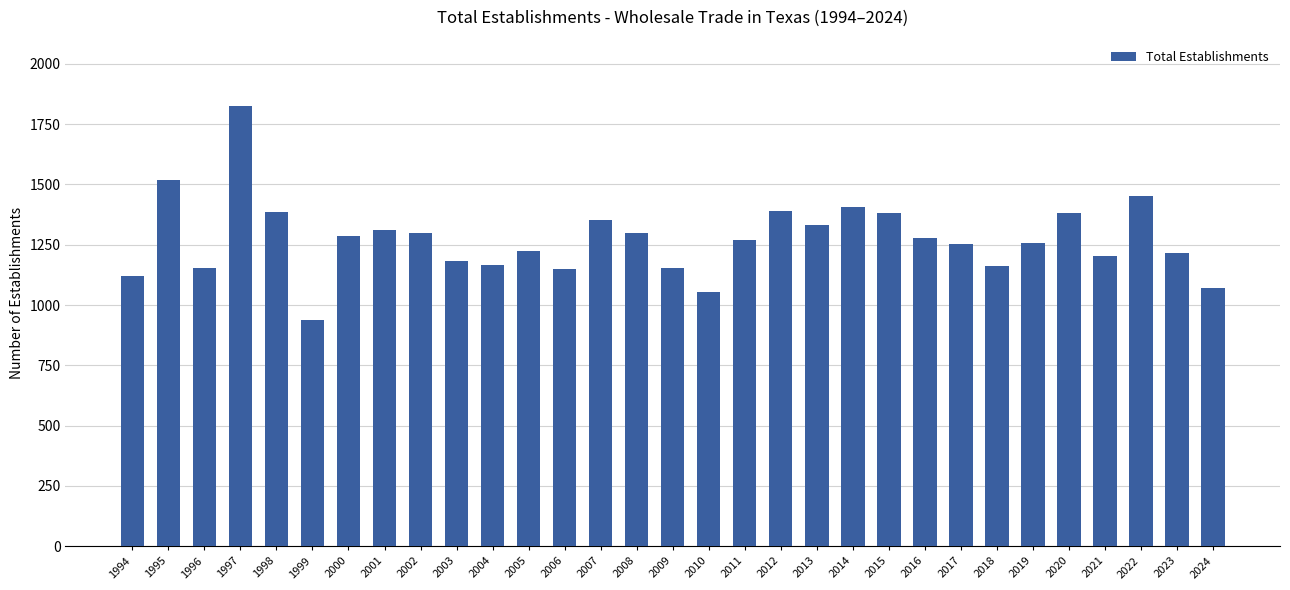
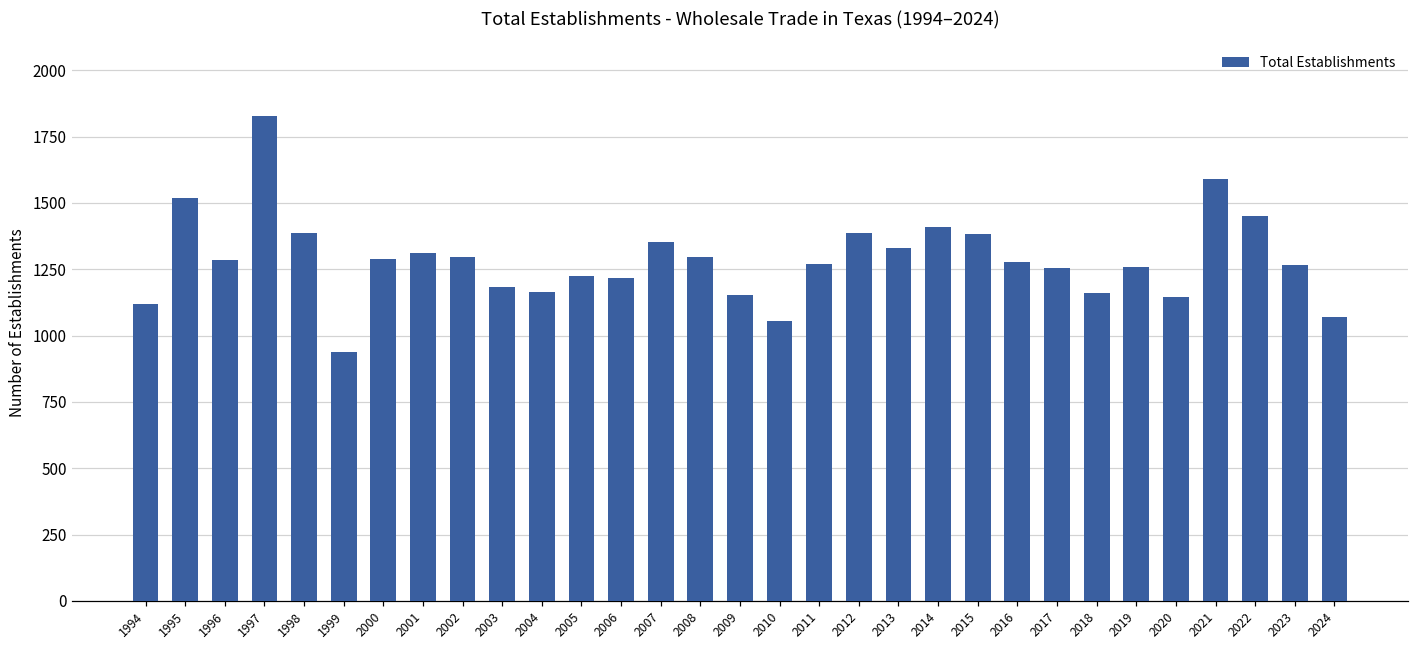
  {
    "1994": 1120,
    "1995": 1520,
-   "1996": 1160,
+   "1996": 1290,
    "1997": 1830,
    "1998": 1390,
    "1999": 940,
    "2000": 1290,
    "2001": 1310,
    "2002": 1300,
    "2003": 1180,
    "2004": 1170,
    "2005": 1220,
-   "2006": 1150,
+   "2006": 1220,
    "2007": 1350,
    "2008": 1300,
    "2009": 1150,
    "2010": 1050,
    "2011": 1270,
    "2012": 1390,
    "2013": 1330,
    "2014": 1410,
    "2015": 1380,
    "2016": 1280,
    "2017": 1260,
    "2018": 1160,
    "2019": 1260,
-   "2020": 1380,
-   "2021": 1200,
+   "2020": 1150,
+   "2021": 1590,
    "2022": 1450,
-   "2023": 1220,
+   "2023": 1260,
    "2024": 1070
  }
